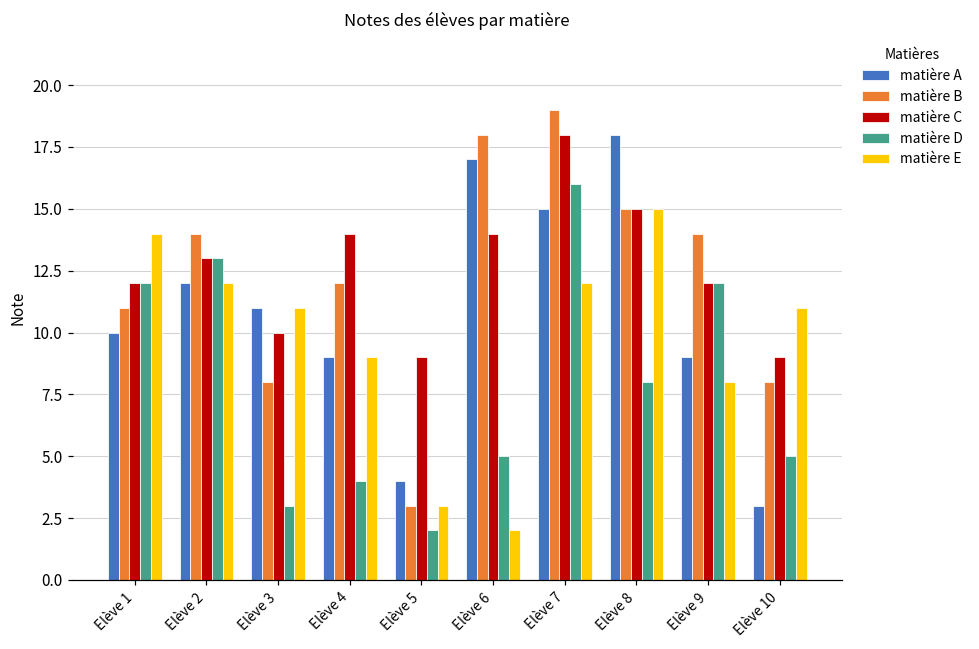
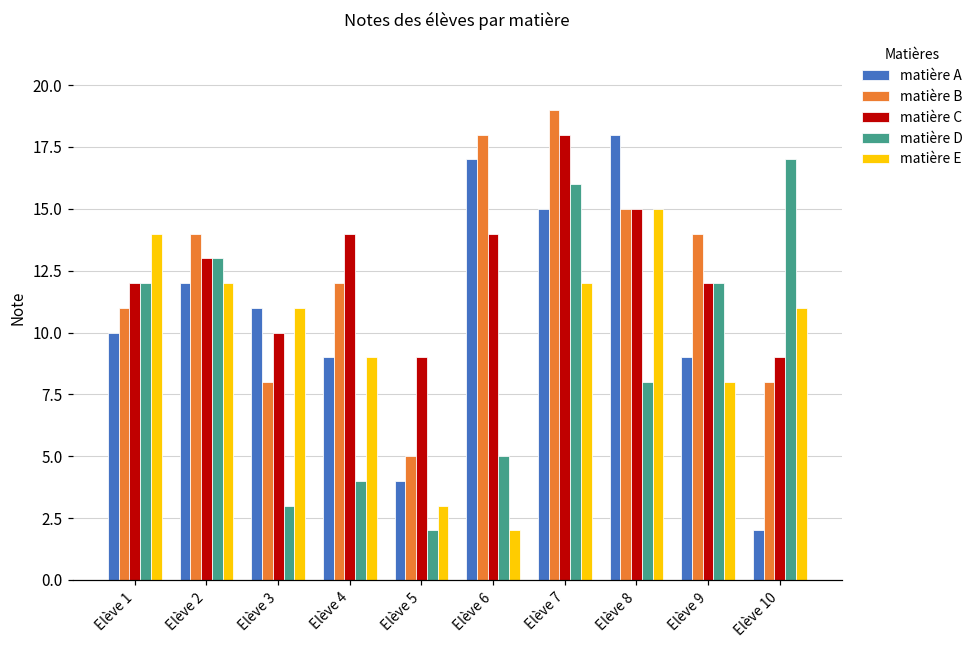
  {
    "matière A": {
      "Elève 1": 10,
      "Elève 2": 12,
      "Elève 3": 11,
      "Elève 4": 9,
      "Elève 5": 4,
      "Elève 6": 17,
      "Elève 7": 15,
      "Elève 8": 18,
      "Elève 9": 9,
-     "Elève 10": 3
+     "Elève 10": 2
    },
    "matière B": {
      "Elève 1": 11,
      "Elève 2": 14,
      "Elève 3": 8,
      "Elève 4": 12,
-     "Elève 5": 3,
+     "Elève 5": 5,
      "Elève 6": 18,
      "Elève 7": 19,
      "Elève 8": 15,
      "Elève 9": 14,
      "Elève 10": 8
    },
    "matière C": {
      "Elève 1": 12,
      "Elève 2": 13,
      "Elève 3": 10,
      "Elève 4": 14,
      "Elève 5": 9,
      "Elève 6": 14,
      "Elève 7": 18,
      "Elève 8": 15,
      "Elève 9": 12,
      "Elève 10": 9
    },
    "matière D": {
      "Elève 1": 12,
      "Elève 2": 13,
      "Elève 3": 3,
      "Elève 4": 4,
      "Elève 5": 2,
      "Elève 6": 5,
      "Elève 7": 16,
      "Elève 8": 8,
      "Elève 9": 12,
-     "Elève 10": 5
+     "Elève 10": 17
    },
    "matière E": {
      "Elève 1": 14,
      "Elève 2": 12,
      "Elève 3": 11,
      "Elève 4": 9,
      "Elève 5": 3,
      "Elève 6": 2,
      "Elève 7": 12,
      "Elève 8": 15,
      "Elève 9": 8,
      "Elève 10": 11
    }
  }
